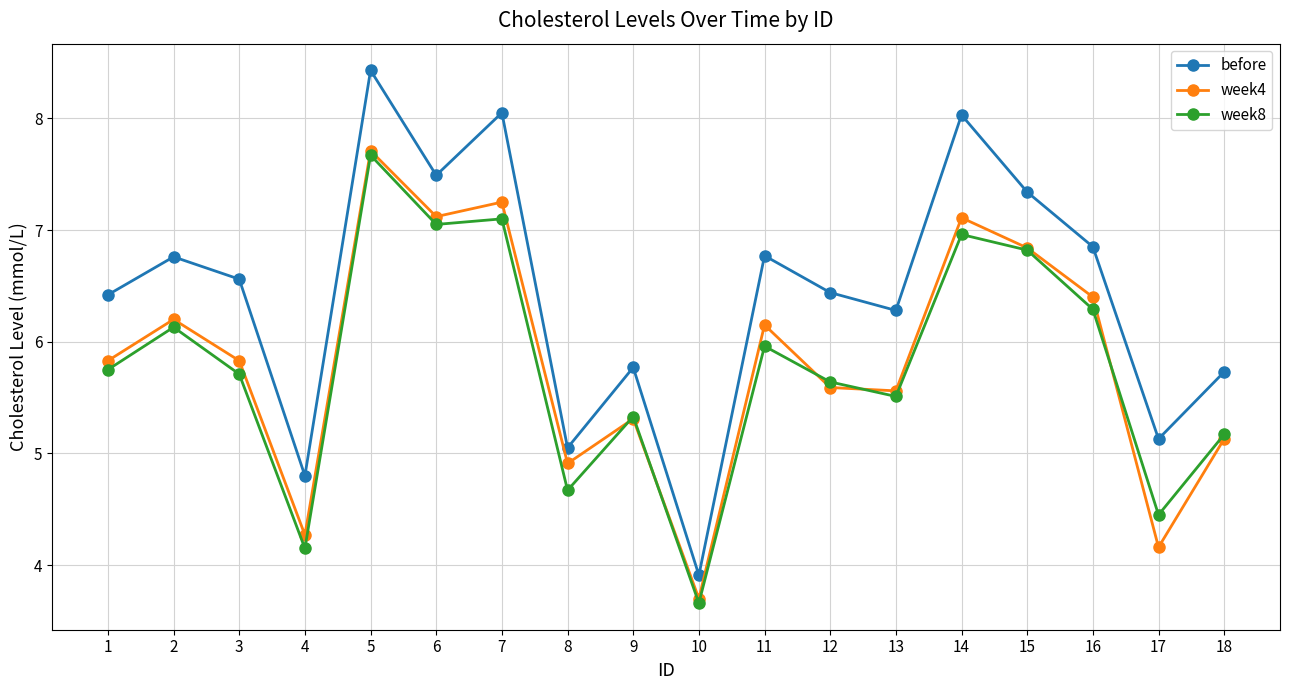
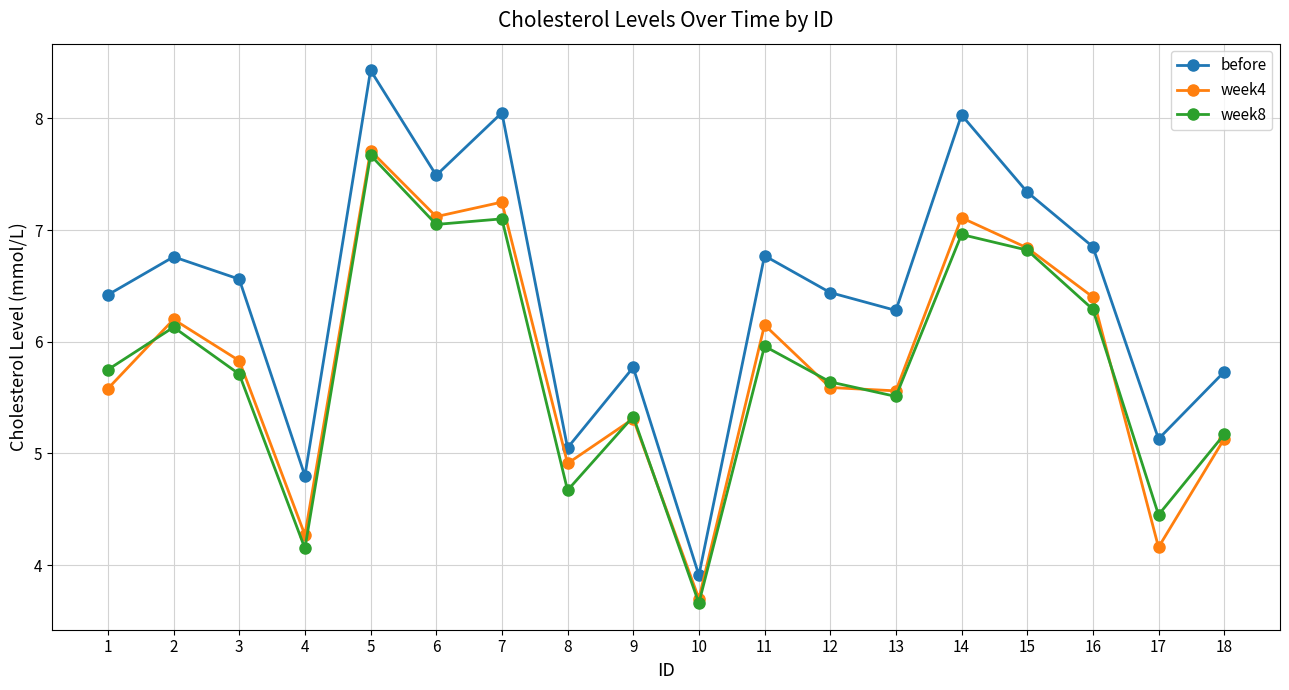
  {
    "before": {
      "1": 6.42,
      "2": 6.76,
      "3": 6.56,
      "4": 4.80,
      "5": 8.43,
      "6": 7.49,
      "7": 8.05,
      "8": 5.05,
      "9": 5.77,
      "10": 3.91,
      "11": 6.77,
      "12": 6.44,
      "13": 6.28,
      "14": 8.03,
      "15": 7.34,
      "16": 6.85,
      "17": 5.13,
      "18": 5.73
    },
    "week4": {
-     "1": 5.83,
+     "1": 5.58,
      "2": 6.20,
      "3": 5.83,
      "4": 4.27,
      "5": 7.71,
      "6": 7.12,
      "7": 7.25,
      "8": 4.91,
      "10": 3.70,
      "11": 6.15,
      "12": 5.59,
      "13": 5.56,
      "14": 7.11,
      "16": 6.40,
      "17": 4.16,
      "18": 5.13
    },
    "week8": {
      "1": 5.75,
      "2": 6.13,
      "3": 5.71,
      "4": 4.15,
      "5": 7.67,
      "6": 7.05,
      "7": 7.10,
      "8": 4.67,
      "10": 3.66,
      "11": 5.96,
      "12": 5.64,
      "13": 5.51,
      "14": 6.96,
      "16": 6.29,
      "17": 4.45,
      "18": 5.17
    }
  }
